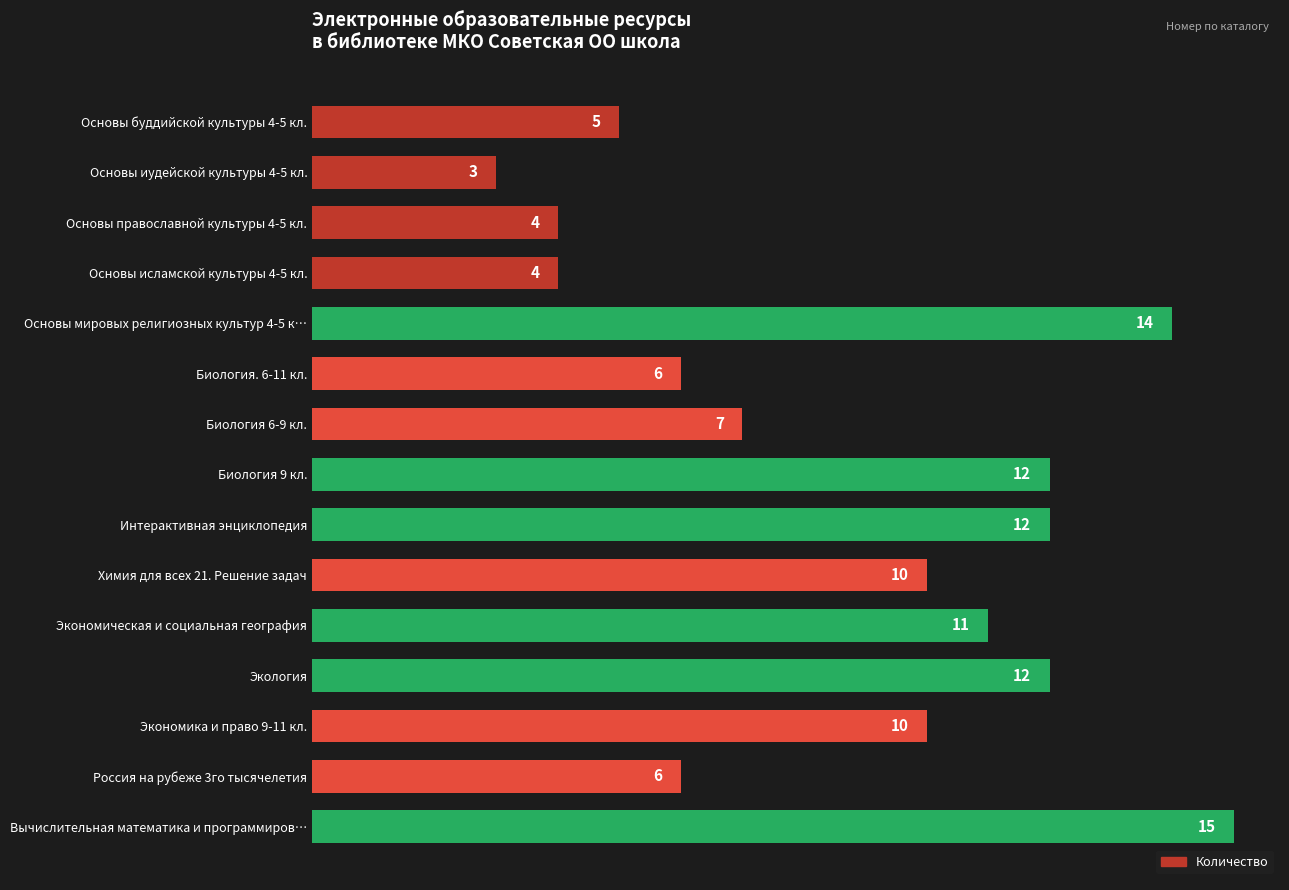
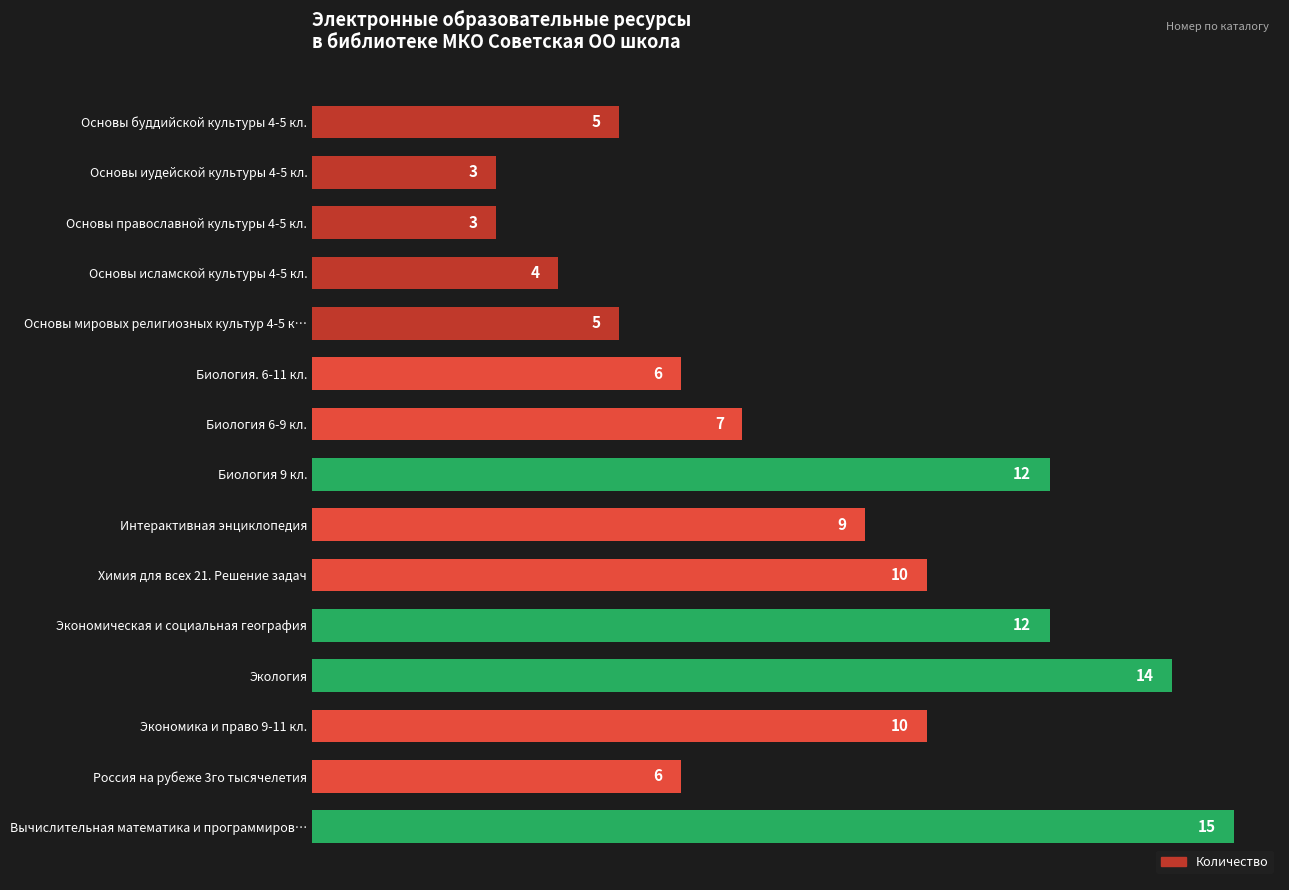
  {
    "Основы буддийской культуры 4-5 кл.": 5,
    "Основы иудейской культуры 4-5 кл.": 3,
-   "Основы православной культуры 4-5 кл.": 4,
+   "Основы православной культуры 4-5 кл.": 3,
    "Основы исламской культуры 4-5 кл.": 4,
-   "Основы мировых религиозных культур 4-5 к…": 14,
+   "Основы мировых религиозных культур 4-5 к…": 5,
    "Биология. 6-11 кл.": 6,
    "Биология 6-9 кл.": 7,
    "Биология 9 кл.": 12,
-   "Интерактивная энциклопедия": 12,
+   "Интерактивная энциклопедия": 9,
    "Химия для всех 21. Решение задач": 10,
-   "Экономическая и социальная география": 11,
-   "Экология": 12,
+   "Экономическая и социальная география": 12,
+   "Экология": 14,
    "Экономика и право 9-11 кл.": 10,
    "Россия на рубеже 3го тысячелетия": 6,
    "Вычислительная математика и программиров…": 15
  }
